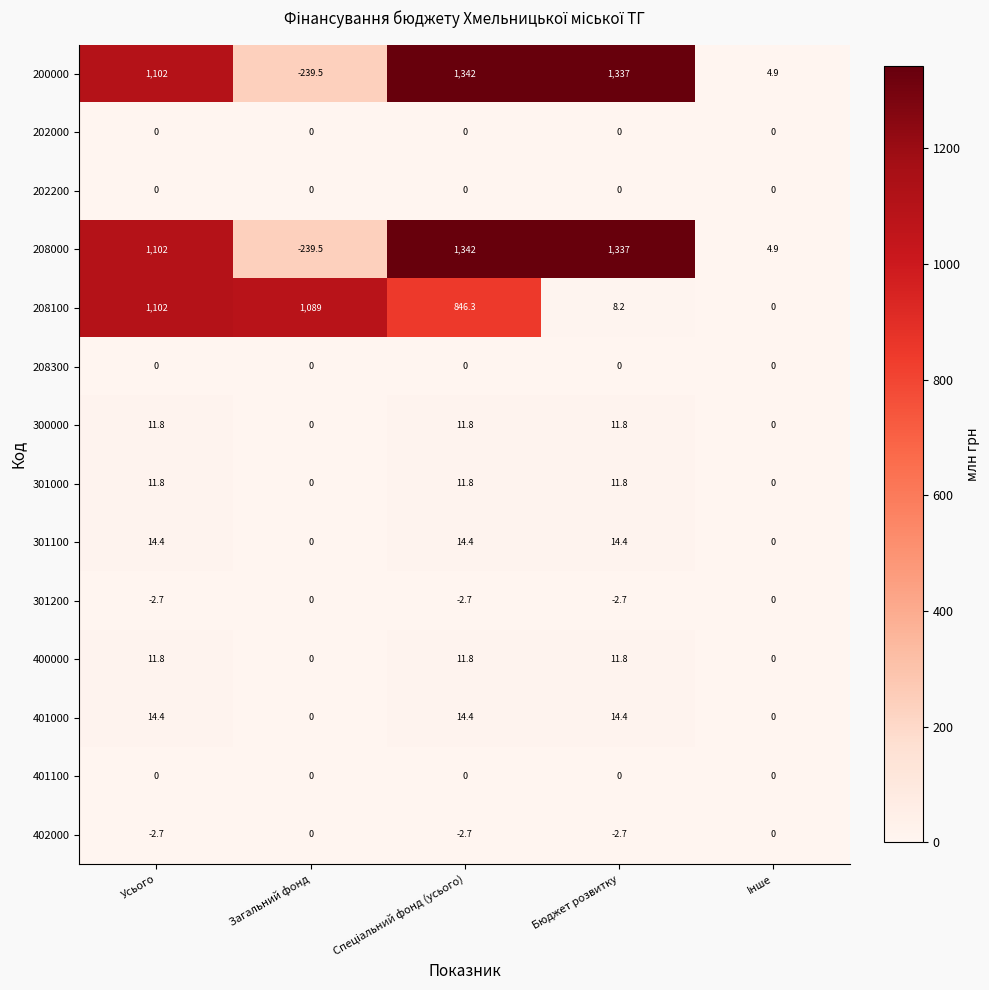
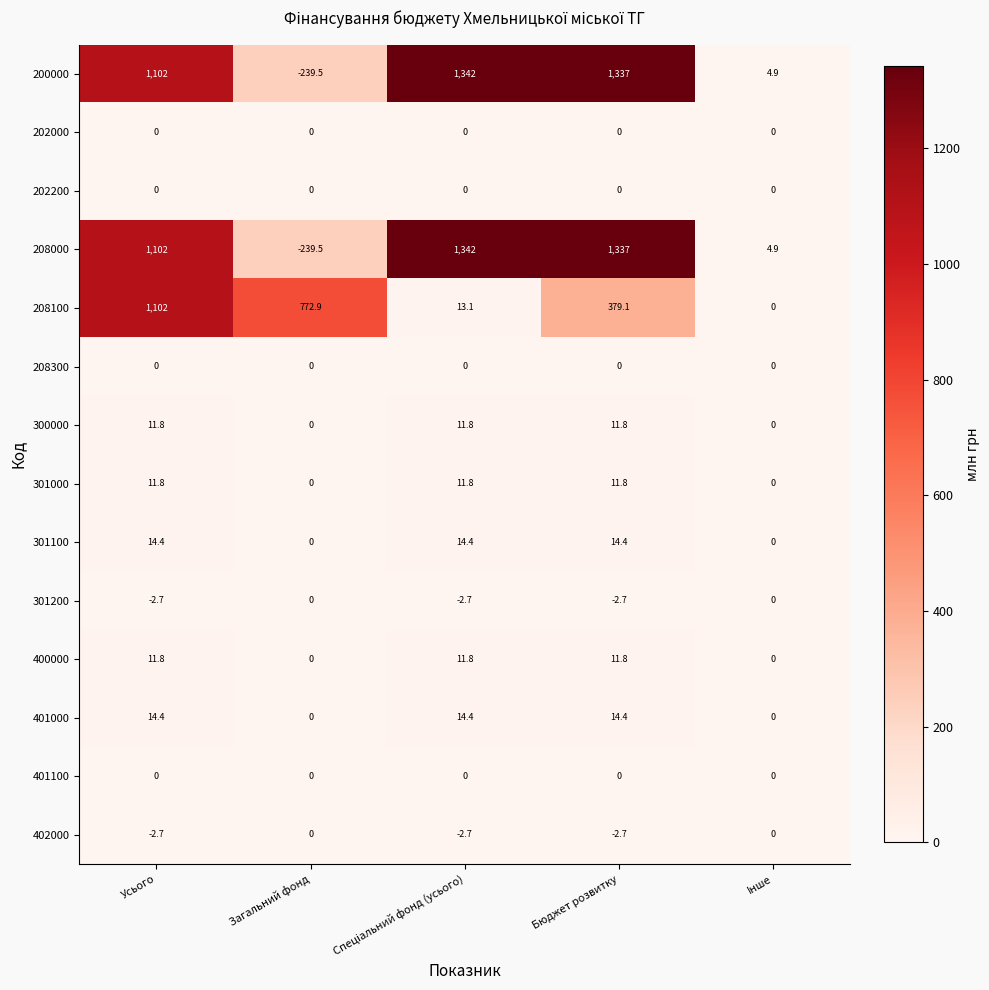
  {
    "200000": {
      "Усього": "1,102",
      "Загальний фонд": "-239.5",
      "Спеціальний фонд (усього)": "1,342",
      "Бюджет розвитку": "1,337",
      "Інше": "4.9"
    },
    "202000": {
      "Усього": "0",
      "Загальний фонд": "0",
      "Спеціальний фонд (усього)": "0",
      "Бюджет розвитку": "0",
      "Інше": "0"
    },
    "202200": {
      "Усього": "0",
      "Загальний фонд": "0",
      "Спеціальний фонд (усього)": "0",
      "Бюджет розвитку": "0",
      "Інше": "0"
    },
    "208000": {
      "Усього": "1,102",
      "Загальний фонд": "-239.5",
      "Спеціальний фонд (усього)": "1,342",
      "Бюджет розвитку": "1,337",
      "Інше": "4.9"
    },
    "208100": {
      "Усього": "1,102",
-     "Загальний фонд": "1,089",
-     "Спеціальний фонд (усього)": "846.3",
-     "Бюджет розвитку": "8.2",
+     "Загальний фонд": "772.9",
+     "Спеціальний фонд (усього)": "13.1",
+     "Бюджет розвитку": "379.1",
      "Інше": "0"
    },
    "208300": {
      "Усього": "0",
      "Загальний фонд": "0",
      "Спеціальний фонд (усього)": "0",
      "Бюджет розвитку": "0",
      "Інше": "0"
    },
    "300000": {
      "Усього": "11.8",
      "Загальний фонд": "0",
      "Спеціальний фонд (усього)": "11.8",
      "Бюджет розвитку": "11.8",
      "Інше": "0"
    },
    "301000": {
      "Усього": "11.8",
      "Загальний фонд": "0",
      "Спеціальний фонд (усього)": "11.8",
      "Бюджет розвитку": "11.8",
      "Інше": "0"
    },
    "301100": {
      "Усього": "14.4",
      "Загальний фонд": "0",
      "Спеціальний фонд (усього)": "14.4",
      "Бюджет розвитку": "14.4",
      "Інше": "0"
    },
    "301200": {
      "Усього": "-2.7",
      "Загальний фонд": "0",
      "Спеціальний фонд (усього)": "-2.7",
      "Бюджет розвитку": "-2.7",
      "Інше": "0"
    },
    "400000": {
      "Усього": "11.8",
      "Загальний фонд": "0",
      "Спеціальний фонд (усього)": "11.8",
      "Бюджет розвитку": "11.8",
      "Інше": "0"
    },
    "401000": {
      "Усього": "14.4",
      "Загальний фонд": "0",
      "Спеціальний фонд (усього)": "14.4",
      "Бюджет розвитку": "14.4",
      "Інше": "0"
    },
    "401100": {
      "Усього": "0",
      "Загальний фонд": "0",
      "Спеціальний фонд (усього)": "0",
      "Бюджет розвитку": "0",
      "Інше": "0"
    },
    "402000": {
      "Усього": "-2.7",
      "Загальний фонд": "0",
      "Спеціальний фонд (усього)": "-2.7",
      "Бюджет розвитку": "-2.7",
      "Інше": "0"
    }
  }
